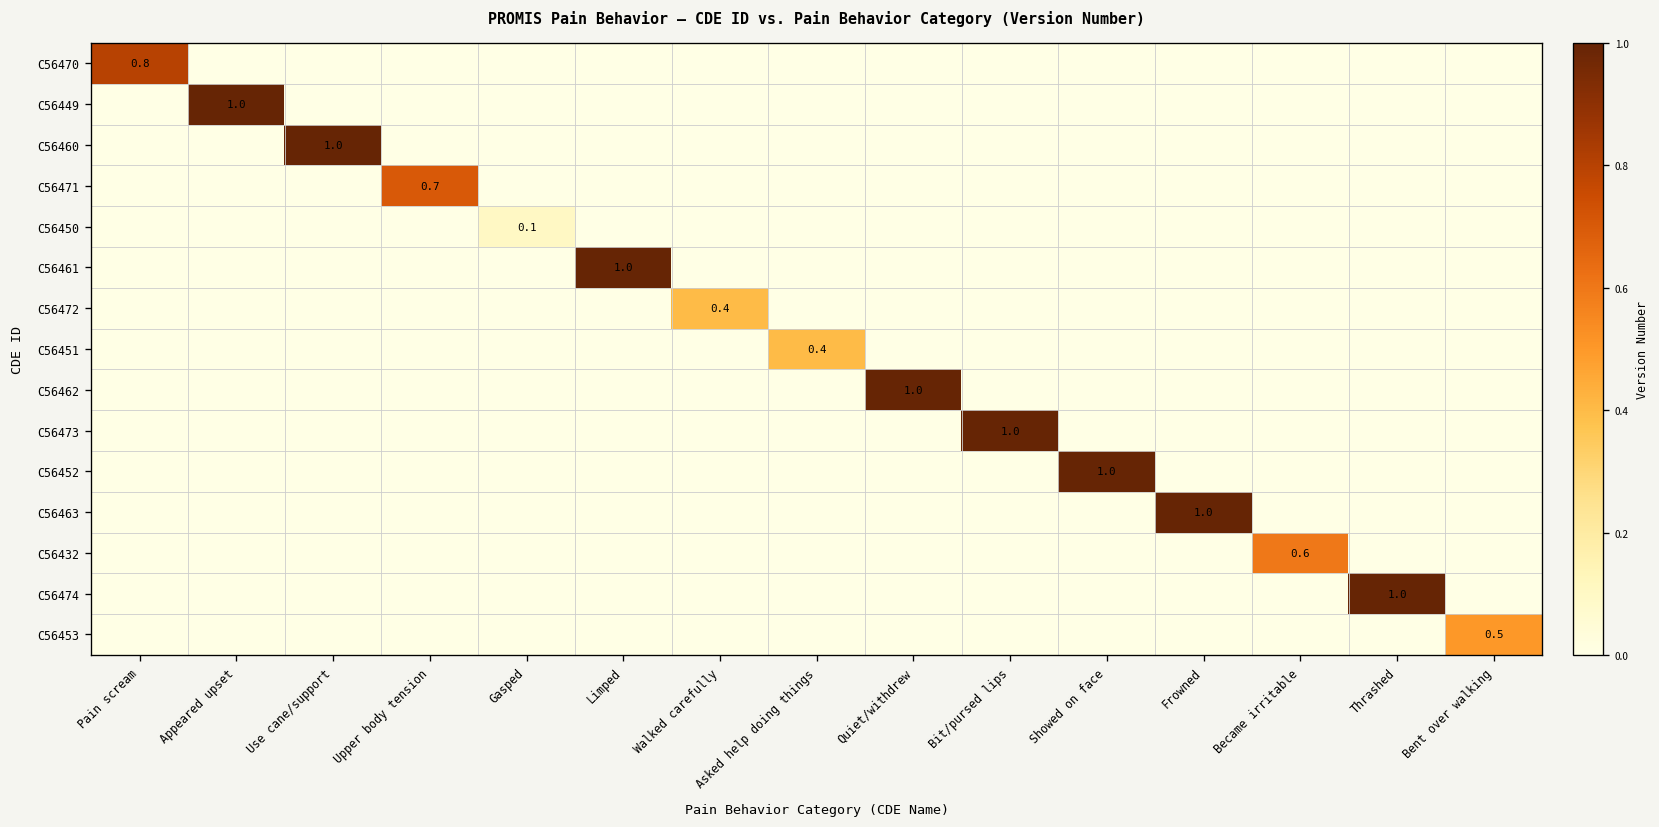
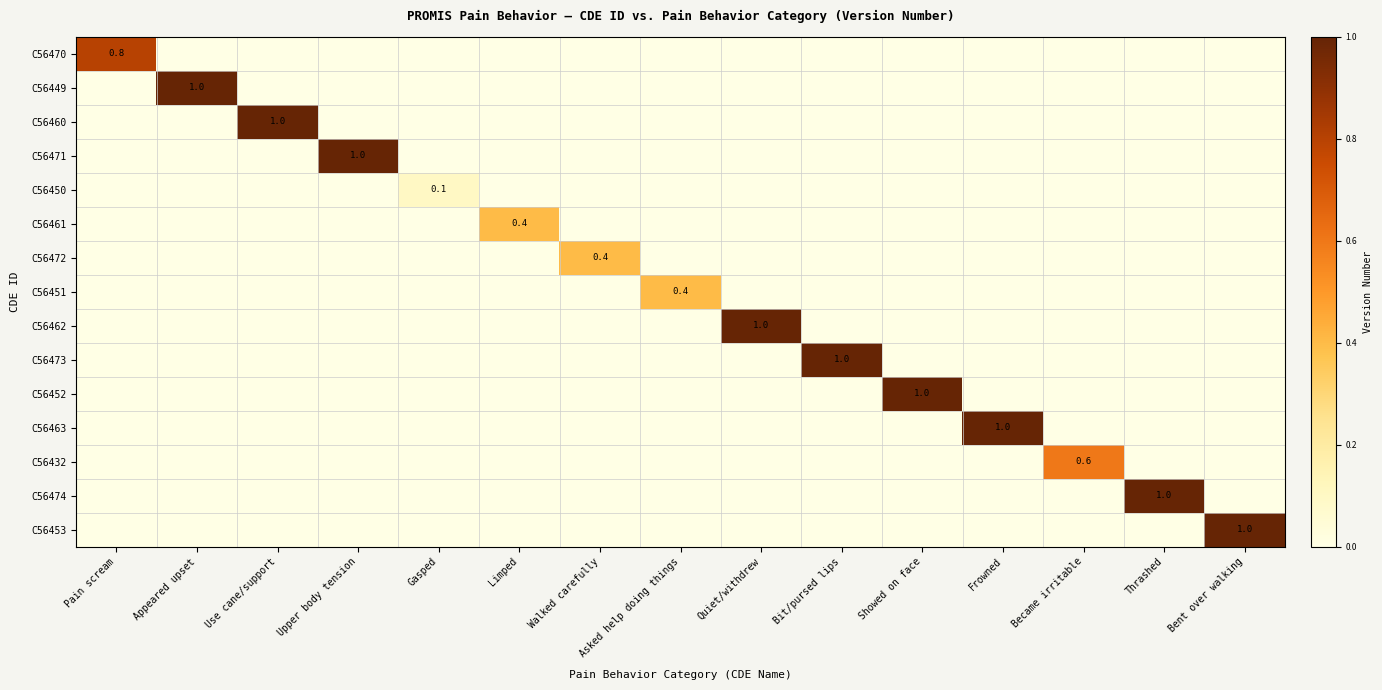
  {
    "C56470": {
      "Pain scream": 0.8
    },
    "C56449": {
      "Appeared upset": 1.0
    },
    "C56460": {
      "Use cane/support": 1.0
    },
    "C56471": {
-     "Upper body tension": 0.7
+     "Upper body tension": 1.0
    },
    "C56450": {
      "Gasped": 0.1
    },
    "C56461": {
-     "Limped": 1.0
+     "Limped": 0.4
    },
    "C56472": {
      "Walked carefully": 0.4
    },
    "C56451": {
      "Asked help doing things": 0.4
    },
    "C56462": {
      "Quiet/withdrew": 1.0
    },
    "C56473": {
      "Bit/pursed lips": 1.0
    },
    "C56452": {
      "Showed on face": 1.0
    },
    "C56463": {
      "Frowned": 1.0
    },
    "C56432": {
      "Became irritable": 0.6
    },
    "C56474": {
      "Thrashed": 1.0
    },
    "C56453": {
-     "Bent over walking": 0.5
+     "Bent over walking": 1.0
    }
  }
